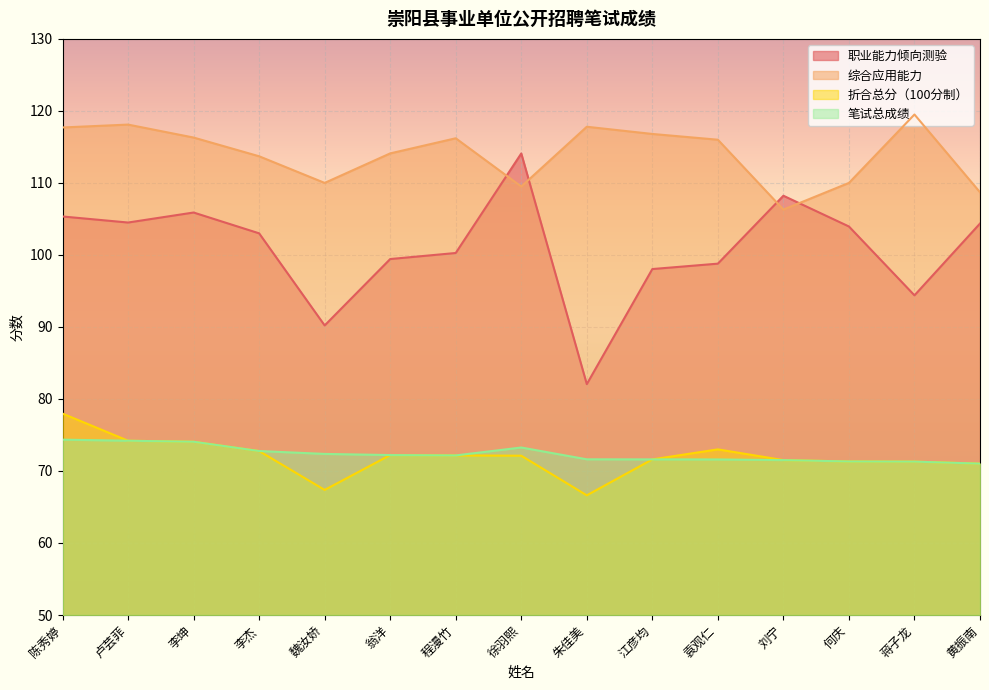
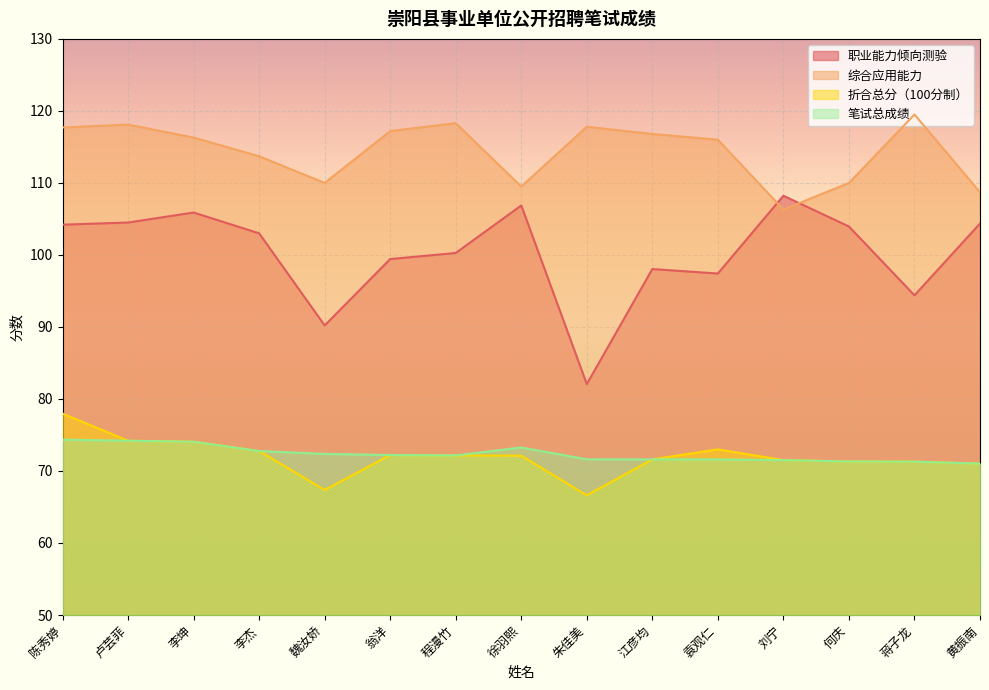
  {
    "职业能力倾向测验": {
-     "陈秀婷": 105,
+     "陈秀婷": 104,
      "卢芸菲": 105,
      "李坤": 106,
      "李杰": 103,
      "魏汝娇": 90,
      "翁洋": 99,
      "程漫竹": 100,
-     "徐羽熙": 114,
+     "徐羽熙": 107,
      "朱佳美": 82,
      "江彦均": 98,
-     "袁观仁": 99,
+     "袁观仁": 97,
      "刘宁": 108,
      "何庆": 104,
      "蒋子龙": 94,
      "黄振南": 104
    },
    "综合应用能力": {
      "陈秀婷": 118,
      "卢芸菲": 118,
      "李坤": 116,
      "李杰": 114,
      "魏汝娇": 110,
-     "翁洋": 114,
-     "程漫竹": 116,
+     "翁洋": 117,
+     "程漫竹": 118,
      "徐羽熙": 110,
      "朱佳美": 118,
      "江彦均": 117,
      "袁观仁": 116,
      "刘宁": 106,
      "何庆": 110,
      "黄振南": 109
    },
    "折合总分（100分制）": {
      "陈秀婷": 78,
      "魏汝娇": 67,
      "徐羽熙": 72,
      "朱佳美": 67,
      "袁观仁": 73
    },
    "笔试总成绩": {
      "陈秀婷": 74,
      "魏汝娇": 72,
      "徐羽熙": 73,
      "朱佳美": 72,
      "袁观仁": 72
    }
  }
